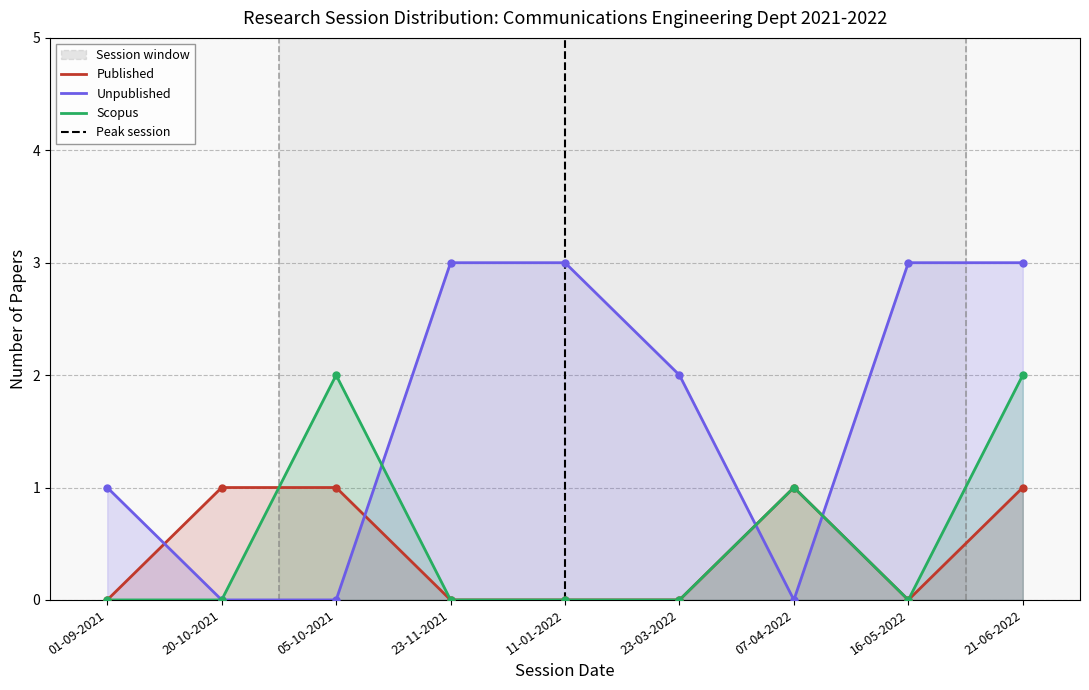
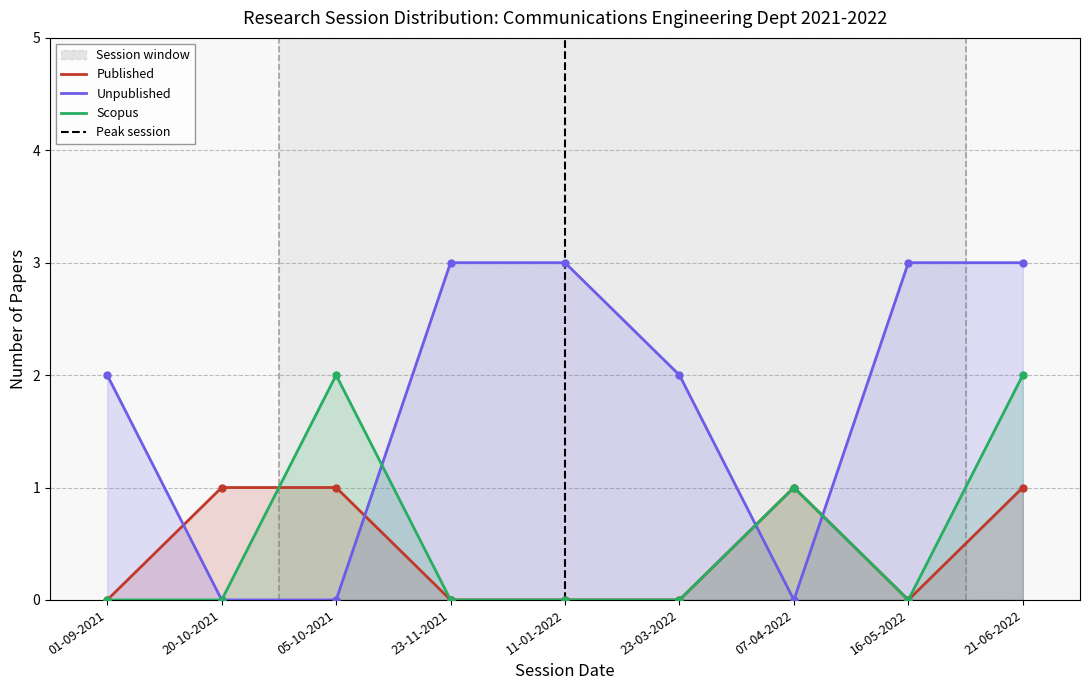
  {
    "Published": {
      "20-10-2021": 1,
      "05-10-2021": 1,
      "21-06-2022": 1
    },
    "Unpublished": {
-     "01-09-2021": 1,
+     "01-09-2021": 2,
      "05-10-2021": 0,
      "23-11-2021": 3,
      "11-01-2022": 3,
      "23-03-2022": 2,
      "07-04-2022": 0,
      "16-05-2022": 3,
      "21-06-2022": 3
    },
    "Scopus": {
      "05-10-2021": 2,
      "21-06-2022": 2
    }
  }
